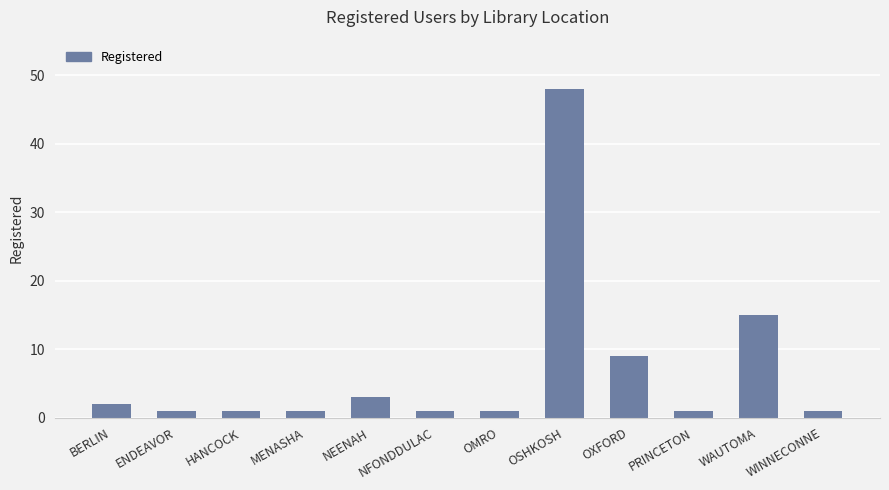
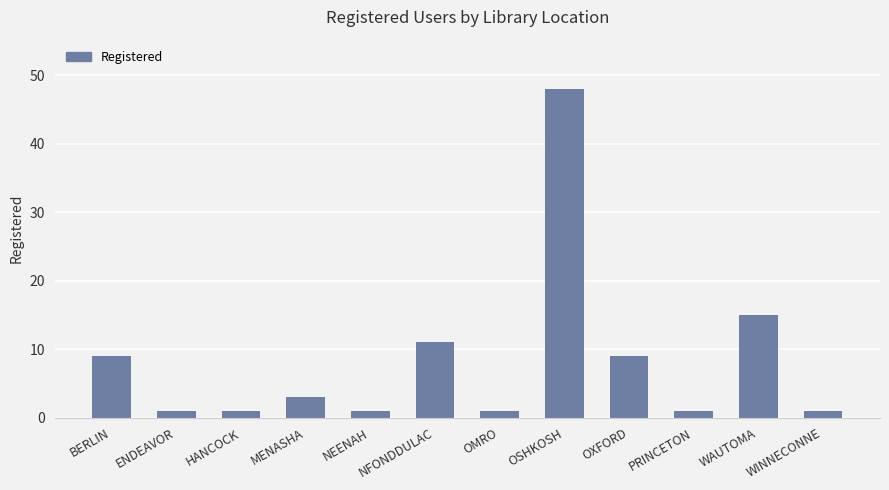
  {
-   "BERLIN": 2,
+   "BERLIN": 9,
    "ENDEAVOR": 1,
    "HANCOCK": 1,
-   "MENASHA": 1,
-   "NEENAH": 3,
-   "NFONDDULAC": 1,
+   "MENASHA": 3,
+   "NEENAH": 1,
+   "NFONDDULAC": 11,
    "OMRO": 1,
    "OSHKOSH": 48,
    "OXFORD": 9,
    "PRINCETON": 1,
    "WAUTOMA": 15,
    "WINNECONNE": 1
  }
